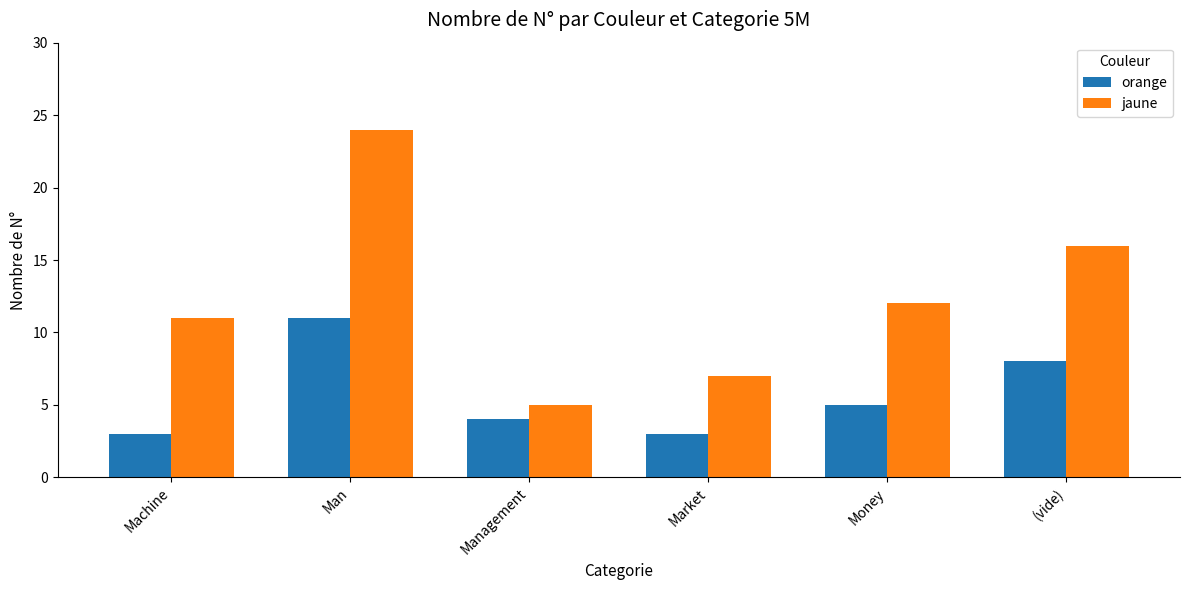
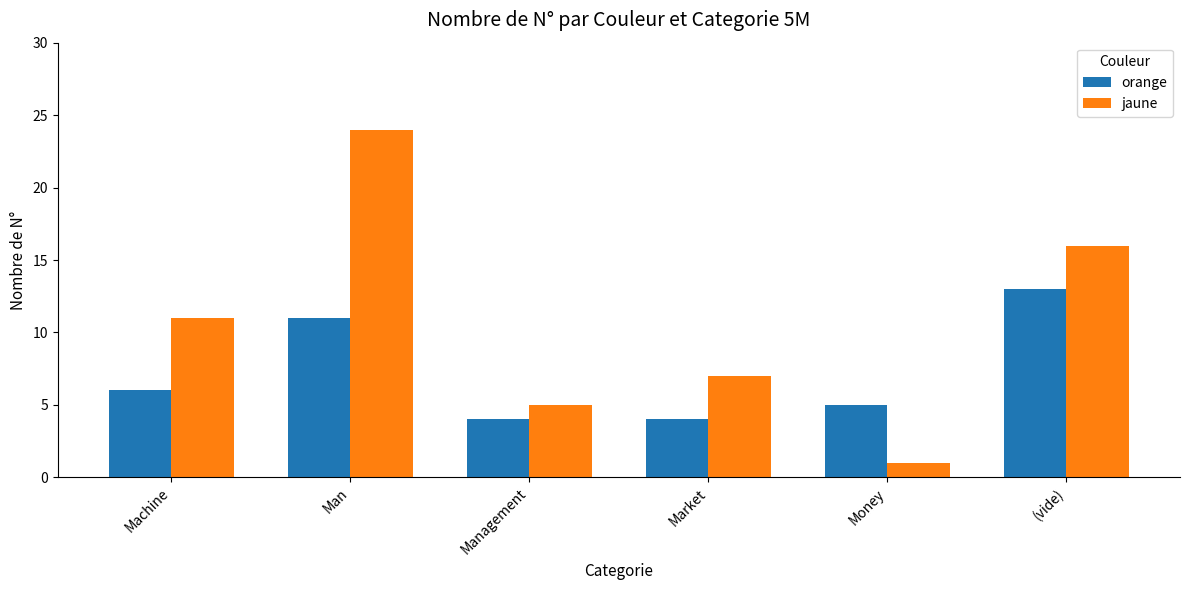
  {
    "orange": {
-     "Machine": 3,
+     "Machine": 6,
      "Man": 11,
      "Management": 4,
-     "Market": 3,
+     "Market": 4,
      "Money": 5,
-     "(vide)": 8
+     "(vide)": 13
    },
    "jaune": {
      "Machine": 11,
      "Man": 24,
      "Management": 5,
      "Market": 7,
-     "Money": 12,
+     "Money": 1,
      "(vide)": 16
    }
  }
